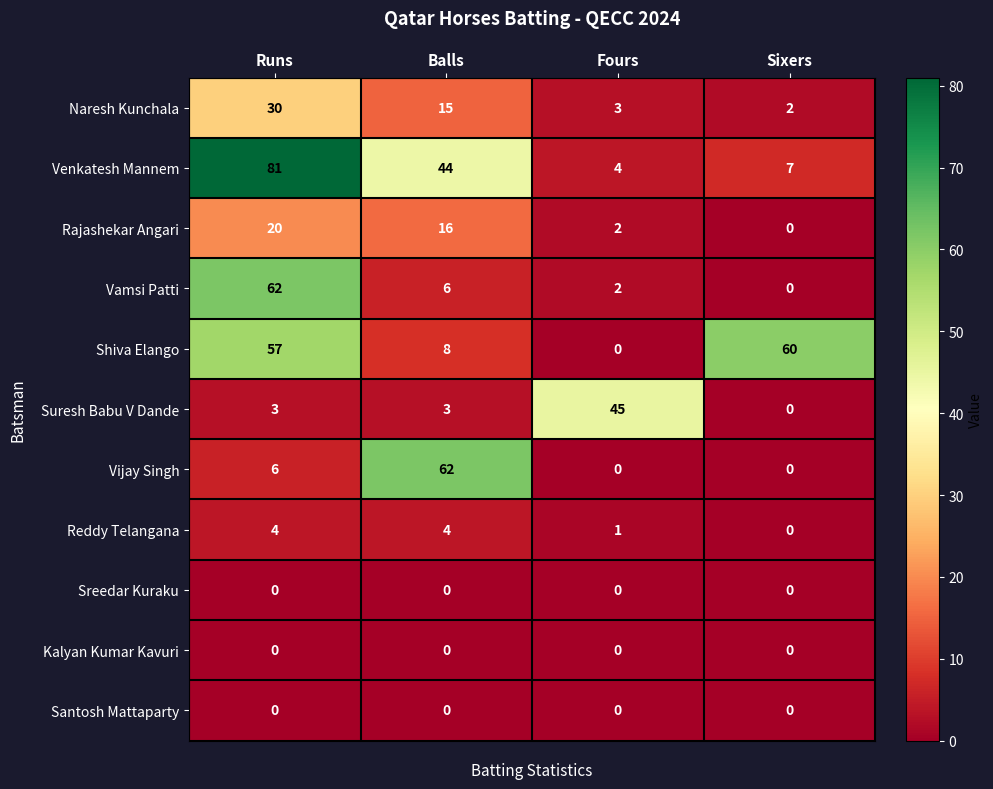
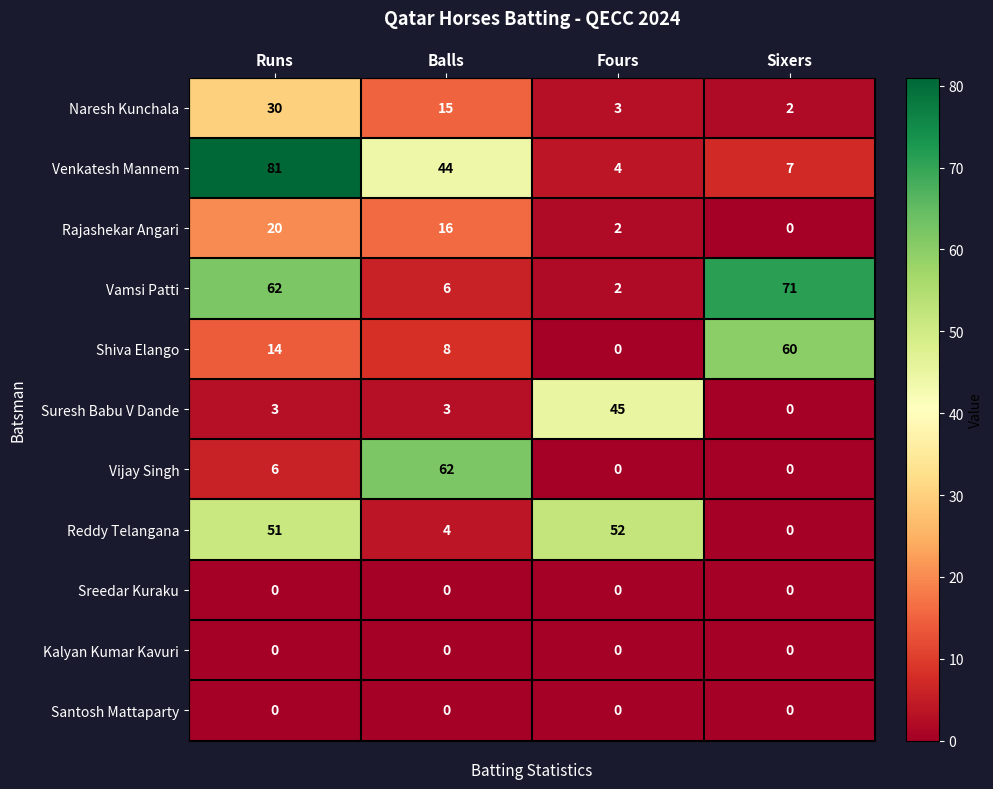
  {
    "Naresh Kunchala": {
      "Runs": 30,
      "Balls": 15,
      "Fours": 3,
      "Sixers": 2
    },
    "Venkatesh Mannem": {
      "Runs": 81,
      "Balls": 44,
      "Fours": 4,
      "Sixers": 7
    },
    "Rajashekar Angari": {
      "Runs": 20,
      "Balls": 16,
      "Fours": 2,
      "Sixers": 0
    },
    "Vamsi Patti": {
      "Runs": 62,
      "Balls": 6,
      "Fours": 2,
-     "Sixers": 0
+     "Sixers": 71
    },
    "Shiva Elango": {
-     "Runs": 57,
+     "Runs": 14,
      "Balls": 8,
      "Fours": 0,
      "Sixers": 60
    },
    "Suresh Babu V Dande": {
      "Runs": 3,
      "Balls": 3,
      "Fours": 45,
      "Sixers": 0
    },
    "Vijay Singh": {
      "Runs": 6,
      "Balls": 62,
      "Fours": 0,
      "Sixers": 0
    },
    "Reddy Telangana": {
-     "Runs": 4,
+     "Runs": 51,
      "Balls": 4,
-     "Fours": 1,
+     "Fours": 52,
      "Sixers": 0
    },
    "Sreedar Kuraku": {
      "Runs": 0,
      "Balls": 0,
      "Fours": 0,
      "Sixers": 0
    },
    "Kalyan Kumar Kavuri": {
      "Runs": 0,
      "Balls": 0,
      "Fours": 0,
      "Sixers": 0
    },
    "Santosh Mattaparty": {
      "Runs": 0,
      "Balls": 0,
      "Fours": 0,
      "Sixers": 0
    }
  }
